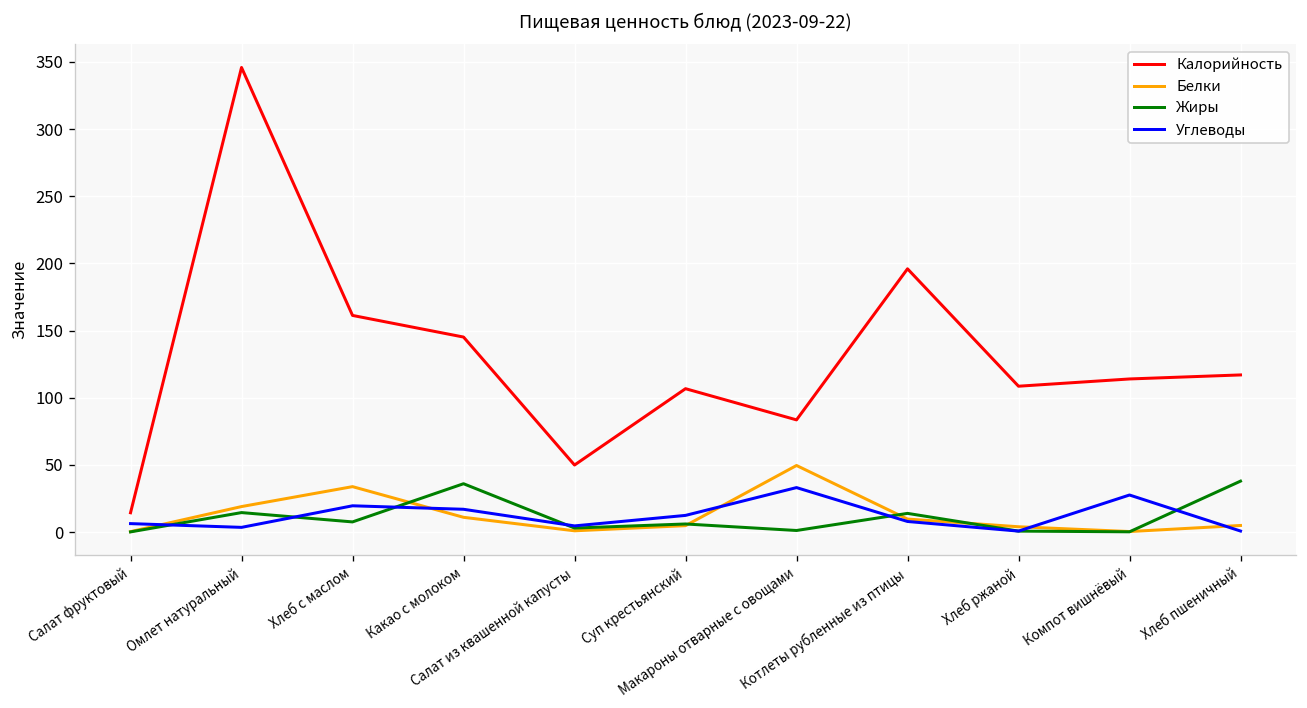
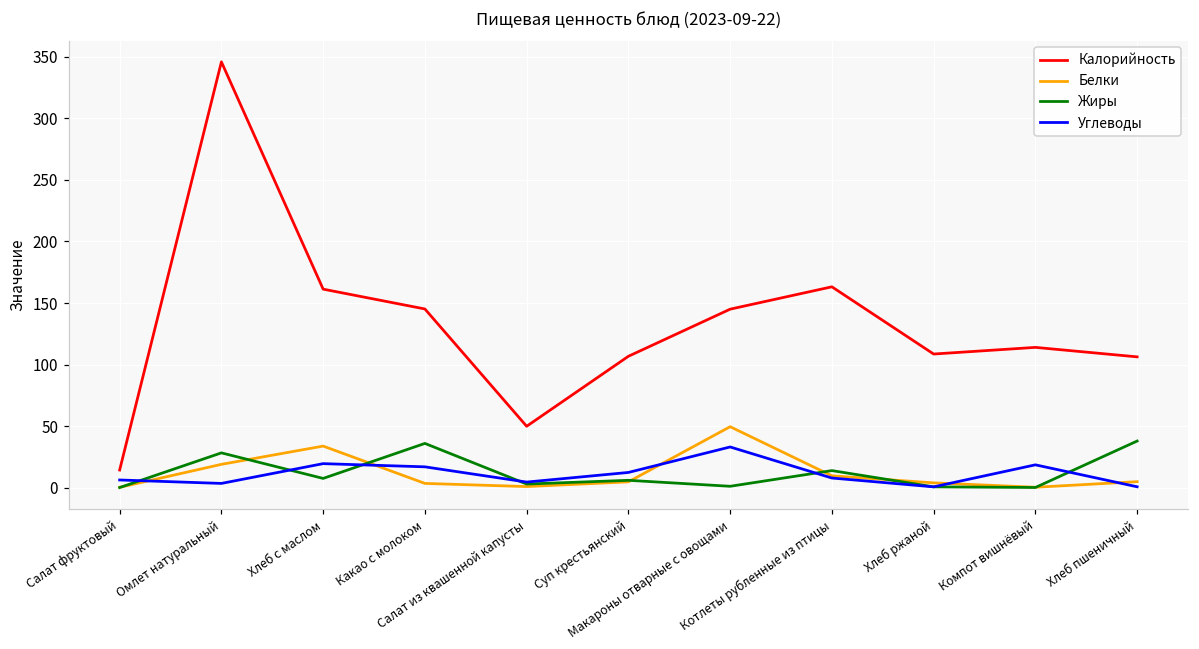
  {
    "Калорийность": {
      "Салат фруктовый": 14,
      "Омлет натуральный": 346,
      "Хлеб с маслом": 161,
      "Какао с молоком": 145,
      "Салат из квашенной капусты": 50,
      "Суп крестьянский": 107,
-     "Макароны отварные с овощами": 84,
-     "Котлеты рубленные из птицы": 196,
+     "Макароны отварные с овощами": 145,
+     "Котлеты рубленные из птицы": 163,
      "Хлеб ржаной": 109,
      "Компот вишнёвый": 114,
-     "Хлеб пшеничный": 117
+     "Хлеб пшеничный": 106
    },
    "Белки": {
      "Омлет натуральный": 19,
      "Хлеб с маслом": 34,
-     "Какао с молоком": 11,
+     "Какао с молоком": 4,
      "Макароны отварные с овощами": 50,
      "Хлеб ржаной": 4,
      "Хлеб пшеничный": 5
    },
    "Жиры": {
-     "Омлет натуральный": 15,
+     "Омлет натуральный": 28,
      "Хлеб с маслом": 8,
      "Какао с молоком": 36,
      "Макароны отварные с овощами": 1,
      "Котлеты рубленные из птицы": 14,
      "Хлеб пшеничный": 38
    },
    "Углеводы": {
      "Салат фруктовый": 6,
      "Омлет натуральный": 4,
      "Хлеб с маслом": 20,
      "Какао с молоком": 17,
      "Суп крестьянский": 12,
      "Макароны отварные с овощами": 33,
-     "Компот вишнёвый": 28,
+     "Компот вишнёвый": 19,
      "Хлеб пшеничный": 1
    }
  }
